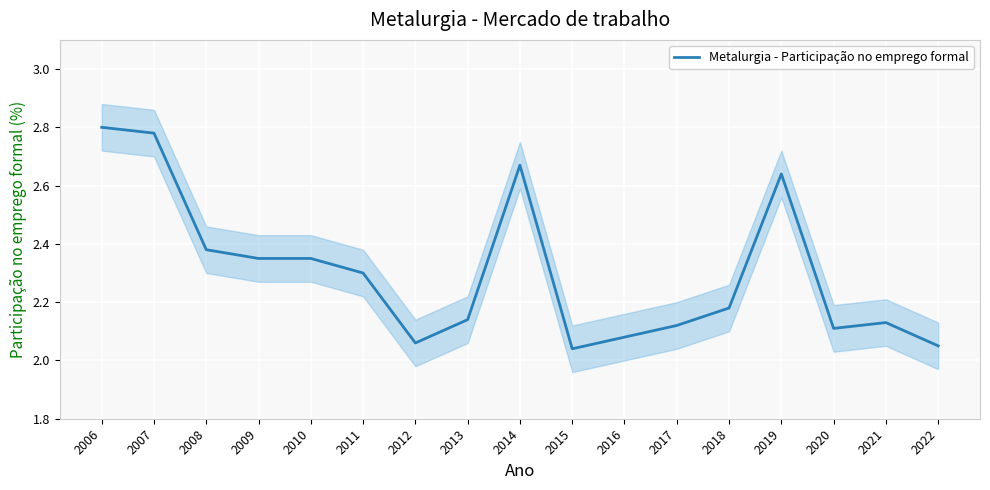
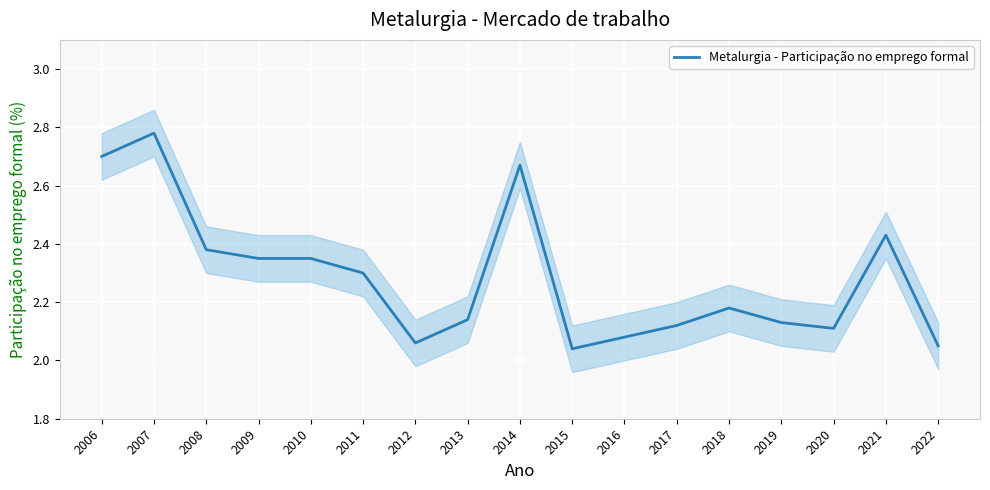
  {
    "Metalurgia - Participação no emprego formal": {
-     "2006": 2.8,
+     "2006": 2.7,
      "2007": 2.78,
      "2008": 2.38,
      "2009": 2.35,
      "2010": 2.35,
      "2011": 2.30,
      "2012": 2.06,
      "2013": 2.14,
      "2014": 2.67,
      "2015": 2.04,
      "2016": 2.08,
      "2017": 2.12,
      "2018": 2.18,
-     "2019": 2.64,
+     "2019": 2.13,
      "2020": 2.11,
-     "2021": 2.13,
+     "2021": 2.43,
      "2022": 2.05
    }
  }
